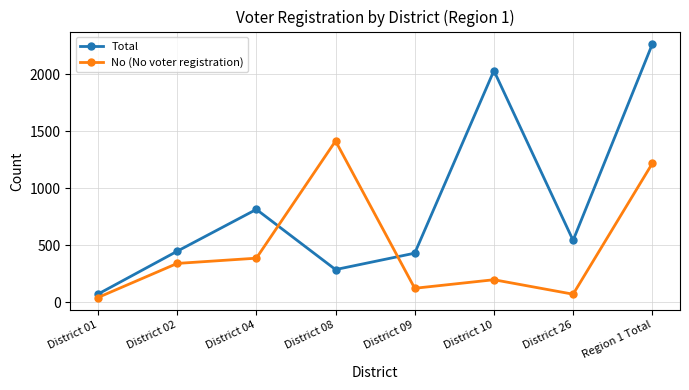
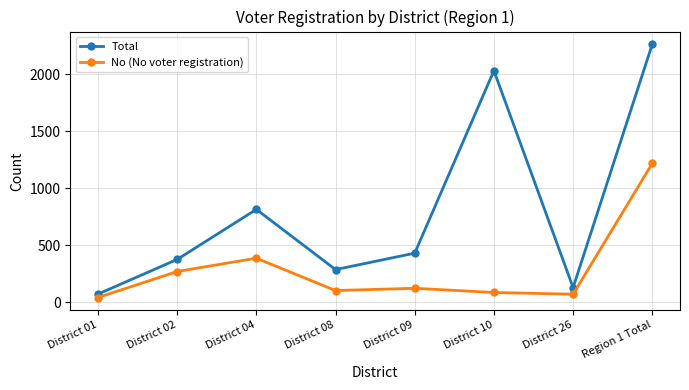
  {
    "Total": {
      "District 01": 70,
-     "District 02": 450,
+     "District 02": 370,
      "District 04": 810,
      "District 08": 290,
      "District 09": 430,
      "District 10": 2030,
-     "District 26": 540,
+     "District 26": 130,
      "Region 1 Total": 2260
    },
    "No (No voter registration)": {
      "District 01": 40,
-     "District 02": 340,
+     "District 02": 270,
      "District 04": 390,
-     "District 08": 1410,
+     "District 08": 100,
      "District 09": 120,
-     "District 10": 200,
+     "District 10": 80,
      "District 26": 70,
      "Region 1 Total": 1220
    }
  }
